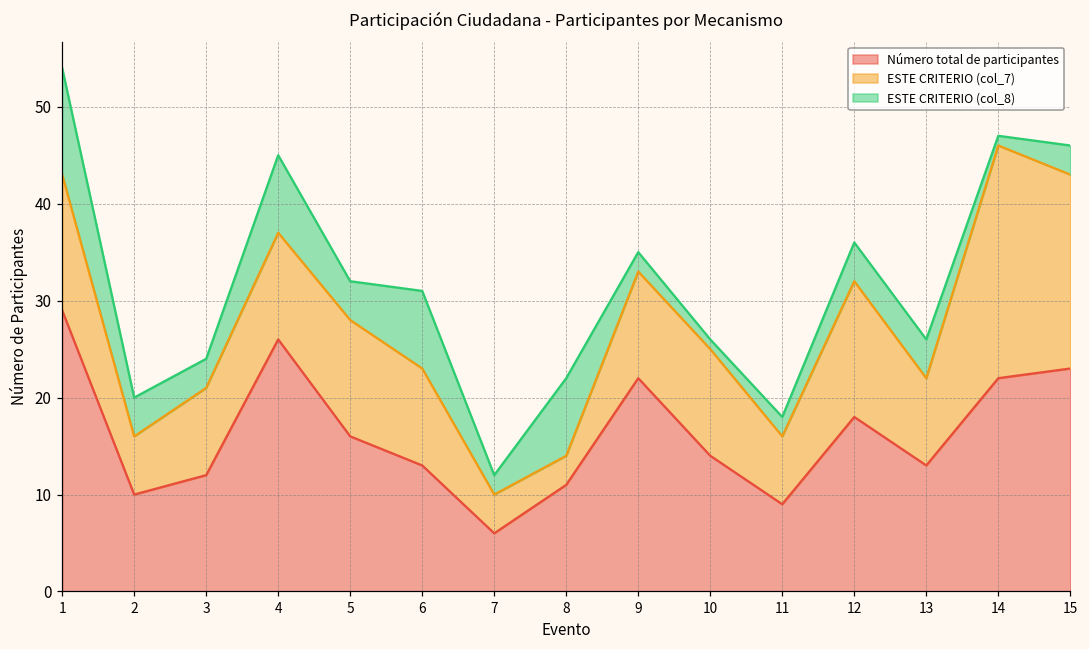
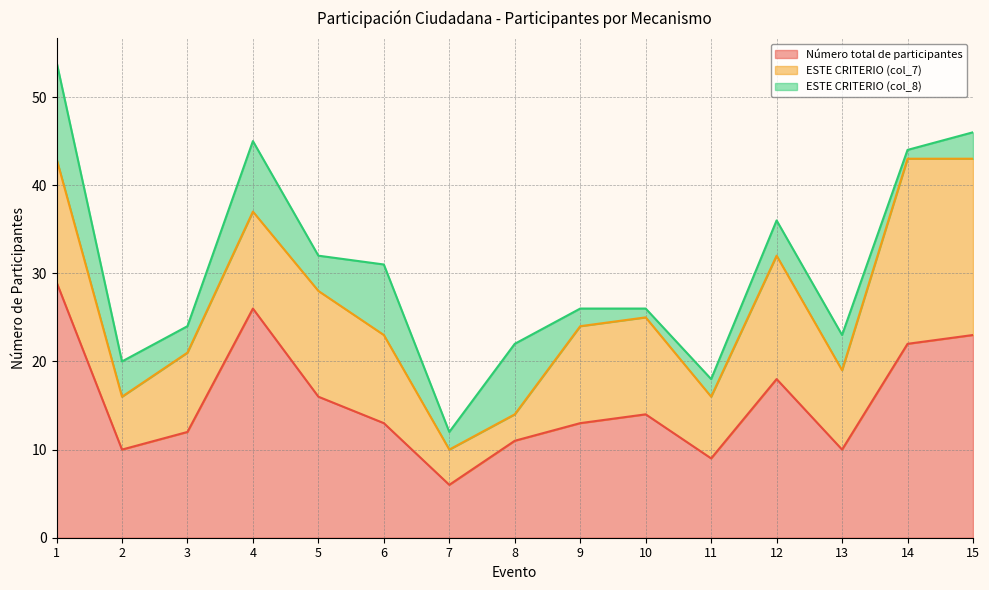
  {
    "Número total de participantes": {
      "1": 29,
      "2": 10,
      "3": 12,
      "4": 26,
      "5": 16,
      "6": 13,
      "7": 6,
      "8": 11,
-     "9": 22,
+     "9": 13,
      "10": 14,
      "11": 9,
      "12": 18,
-     "13": 13,
+     "13": 10,
      "14": 22,
      "15": 23
    },
    "ESTE CRITERIO (col_7)": {
      "1": 14,
      "2": 6,
      "3": 9,
      "4": 11,
      "5": 12,
      "6": 10,
      "7": 4,
      "8": 3,
      "9": 11,
      "10": 11,
      "11": 7,
      "12": 14,
      "13": 9,
-     "14": 24,
+     "14": 21,
      "15": 20
    },
    "ESTE CRITERIO (col_8)": {
      "1": 11,
      "2": 4,
      "3": 3,
      "4": 8,
      "5": 4,
      "6": 8,
      "7": 2,
      "8": 8,
      "9": 2,
      "10": 1,
      "11": 2,
      "12": 4,
      "13": 4,
      "14": 1,
      "15": 3
    }
  }
